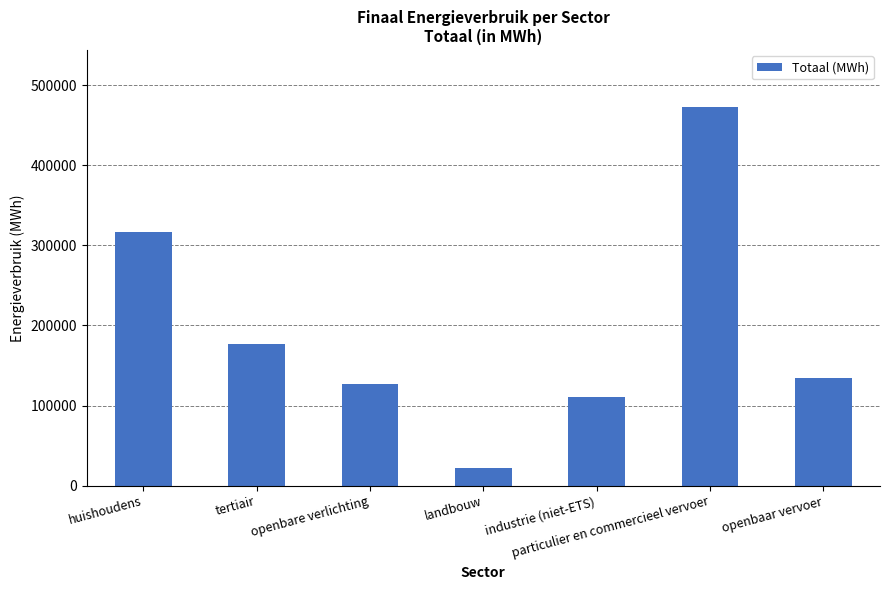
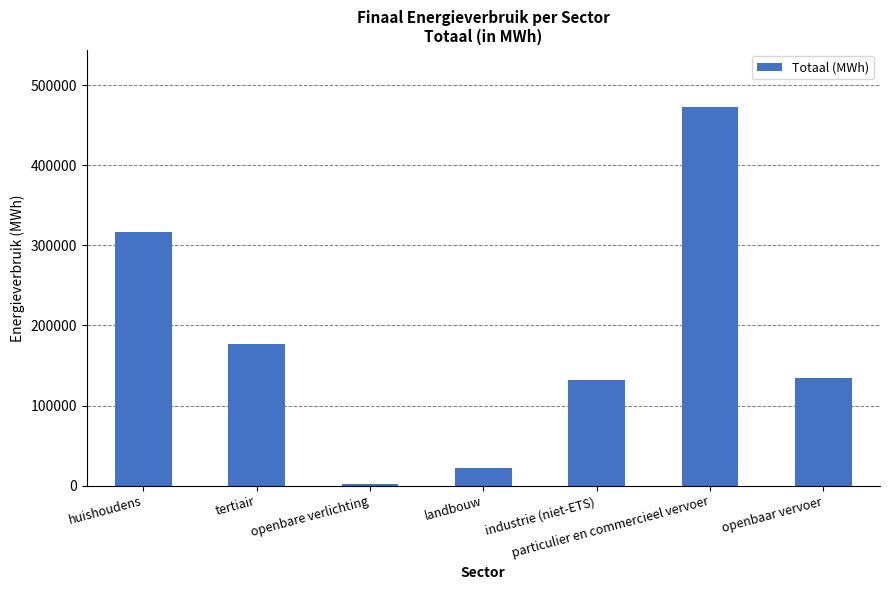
  {
    "huishoudens": 320000,
    "tertiair": 180000,
-   "openbare verlichting": 130000,
+   "openbare verlichting": 0,
    "landbouw": 20000,
-   "industrie (niet-ETS)": 110000,
+   "industrie (niet-ETS)": 130000,
    "particulier en commercieel vervoer": 470000,
    "openbaar vervoer": 130000
  }
